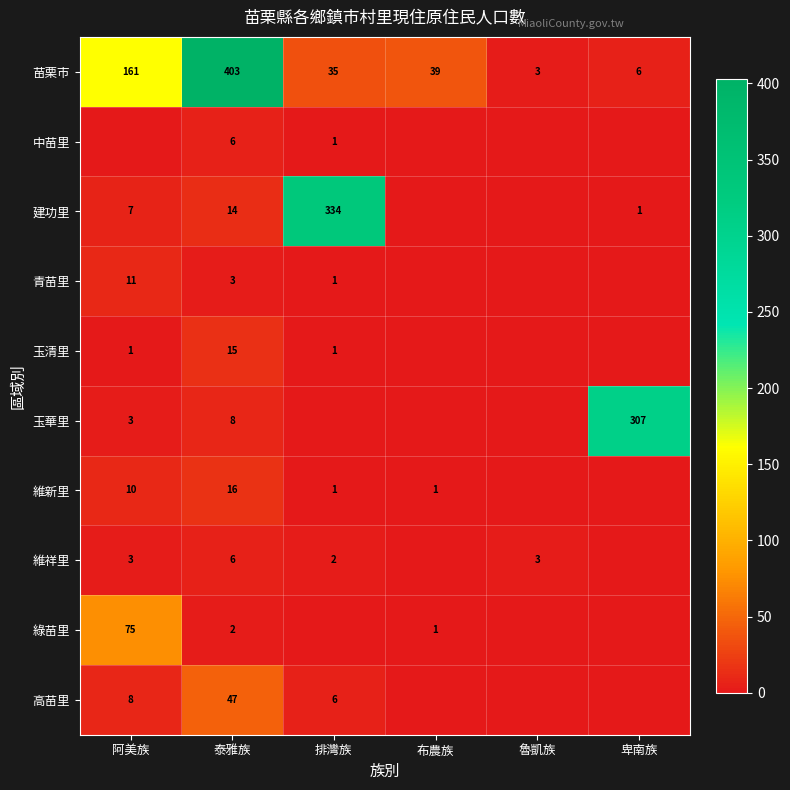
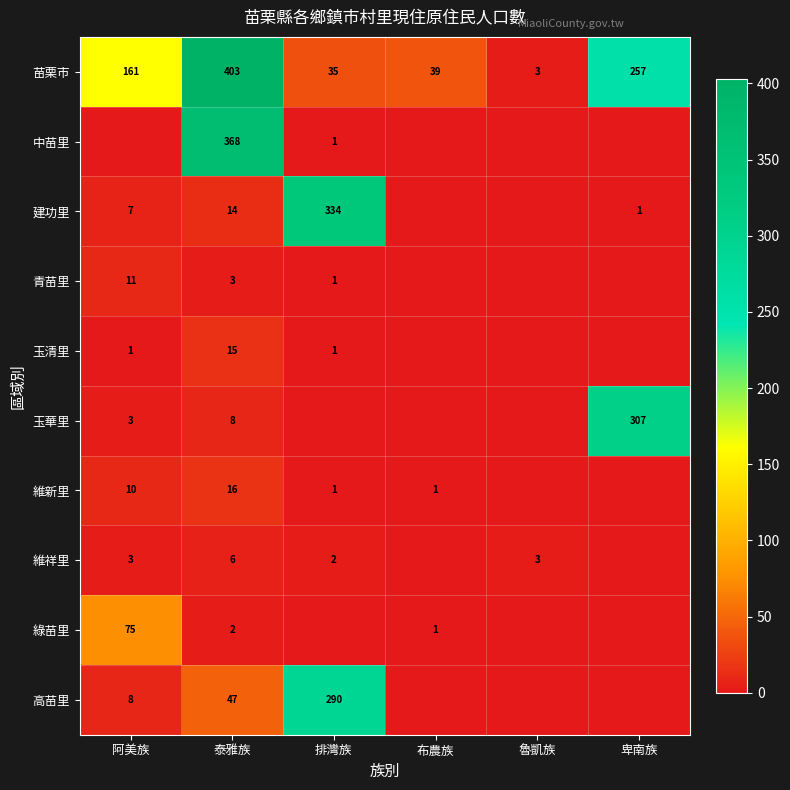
  {
    "苗栗市": {
      "阿美族": 161,
      "泰雅族": 403,
      "排灣族": 35,
      "布農族": 39,
      "魯凱族": 3,
-     "卑南族": 6
+     "卑南族": 257
    },
    "中苗里": {
-     "泰雅族": 6,
+     "泰雅族": 368,
      "排灣族": 1
    },
    "建功里": {
      "阿美族": 7,
      "泰雅族": 14,
      "排灣族": 334,
      "卑南族": 1
    },
    "青苗里": {
      "阿美族": 11,
      "泰雅族": 3,
      "排灣族": 1
    },
    "玉清里": {
      "阿美族": 1,
      "泰雅族": 15,
      "排灣族": 1
    },
    "玉華里": {
      "阿美族": 3,
      "泰雅族": 8,
      "卑南族": 307
    },
    "維新里": {
      "阿美族": 10,
      "泰雅族": 16,
      "排灣族": 1,
      "布農族": 1
    },
    "維祥里": {
      "阿美族": 3,
      "泰雅族": 6,
      "排灣族": 2,
      "魯凱族": 3
    },
    "綠苗里": {
      "阿美族": 75,
      "泰雅族": 2,
      "布農族": 1
    },
    "高苗里": {
      "阿美族": 8,
      "泰雅族": 47,
-     "排灣族": 6
+     "排灣族": 290
    }
  }
